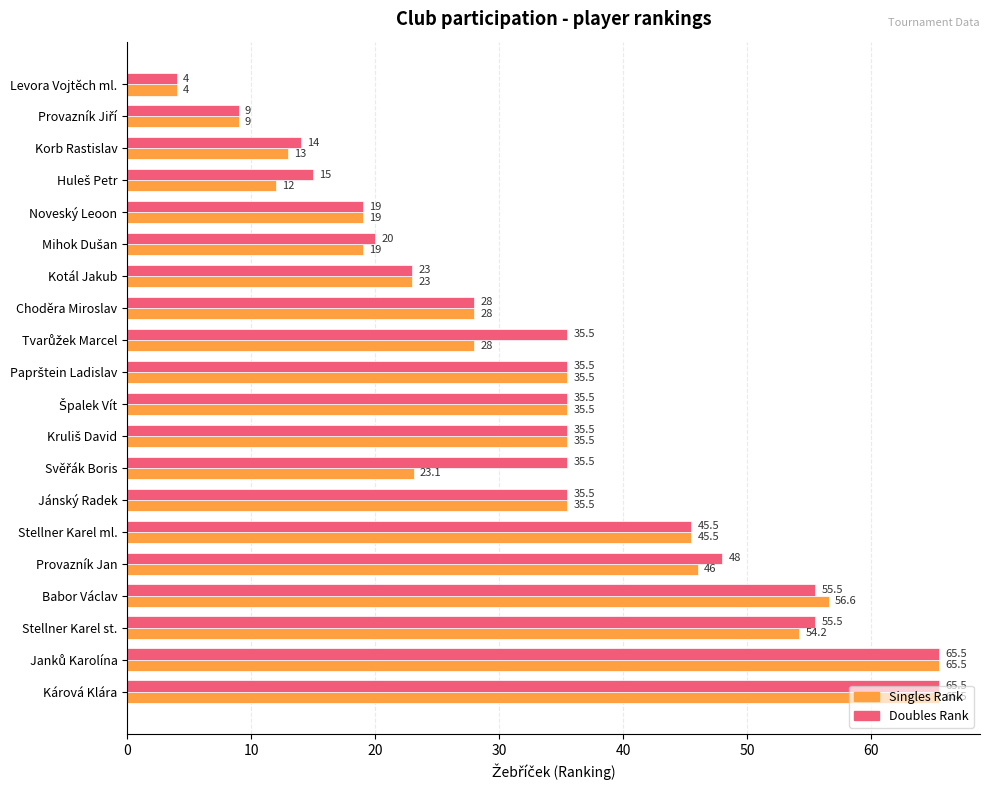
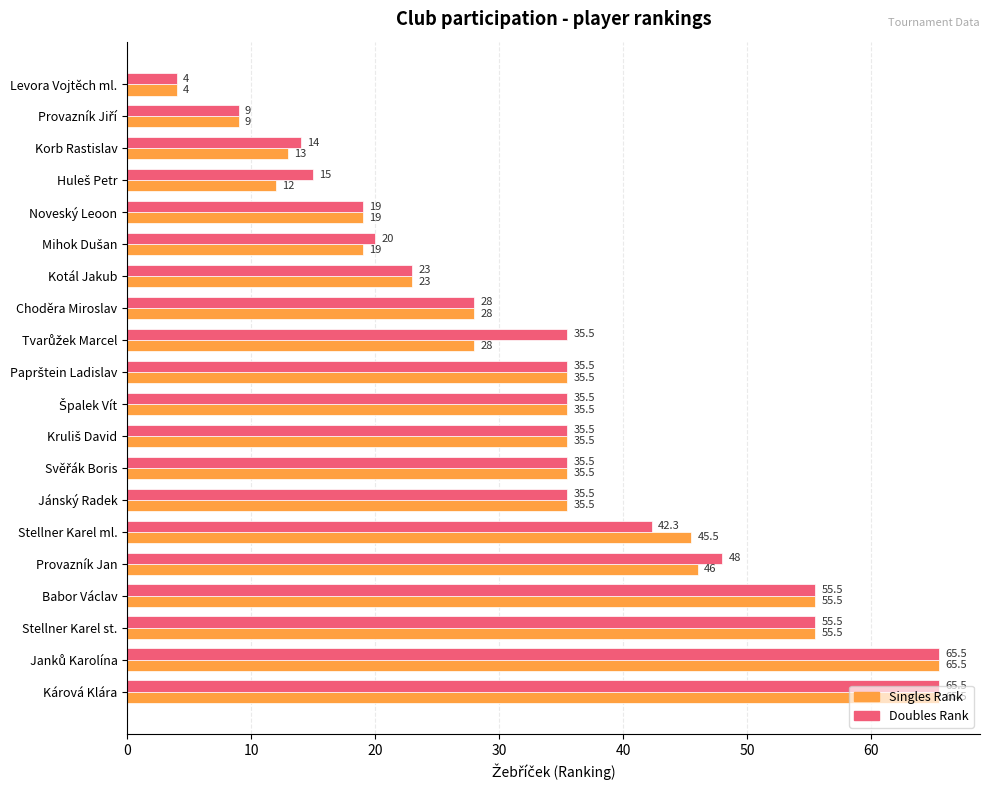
  {
    "Singles Rank": {
      "Levora Vojtěch ml.": 4,
      "Provazník Jiří": 9,
      "Korb Rastislav": 13,
      "Huleš Petr": 12,
      "Noveský Leoon": 19,
      "Mihok Dušan": 19,
      "Kotál Jakub": 23,
      "Choděra Miroslav": 28,
      "Tvarůžek Marcel": 28,
      "Paprštein Ladislav": 35.5,
      "Špalek Vít": 35.5,
      "Kruliš David": 35.5,
-     "Svěřák Boris": 23.1,
+     "Svěřák Boris": 35.5,
      "Jánský Radek": 35.5,
      "Stellner Karel ml.": 45.5,
      "Provazník Jan": 46,
-     "Babor Václav": 56.6,
-     "Stellner Karel st.": 54.2,
+     "Babor Václav": 55.5,
+     "Stellner Karel st.": 55.5,
      "Janků Karolína": 65.5
    },
    "Doubles Rank": {
      "Levora Vojtěch ml.": 4,
      "Provazník Jiří": 9,
      "Korb Rastislav": 14,
      "Huleš Petr": 15,
      "Noveský Leoon": 19,
      "Mihok Dušan": 20,
      "Kotál Jakub": 23,
      "Choděra Miroslav": 28,
      "Tvarůžek Marcel": 35.5,
      "Paprštein Ladislav": 35.5,
      "Špalek Vít": 35.5,
      "Kruliš David": 35.5,
      "Svěřák Boris": 35.5,
      "Jánský Radek": 35.5,
-     "Stellner Karel ml.": 45.5,
+     "Stellner Karel ml.": 42.3,
      "Provazník Jan": 48,
      "Babor Václav": 55.5,
      "Stellner Karel st.": 55.5,
      "Janků Karolína": 65.5
    }
  }
